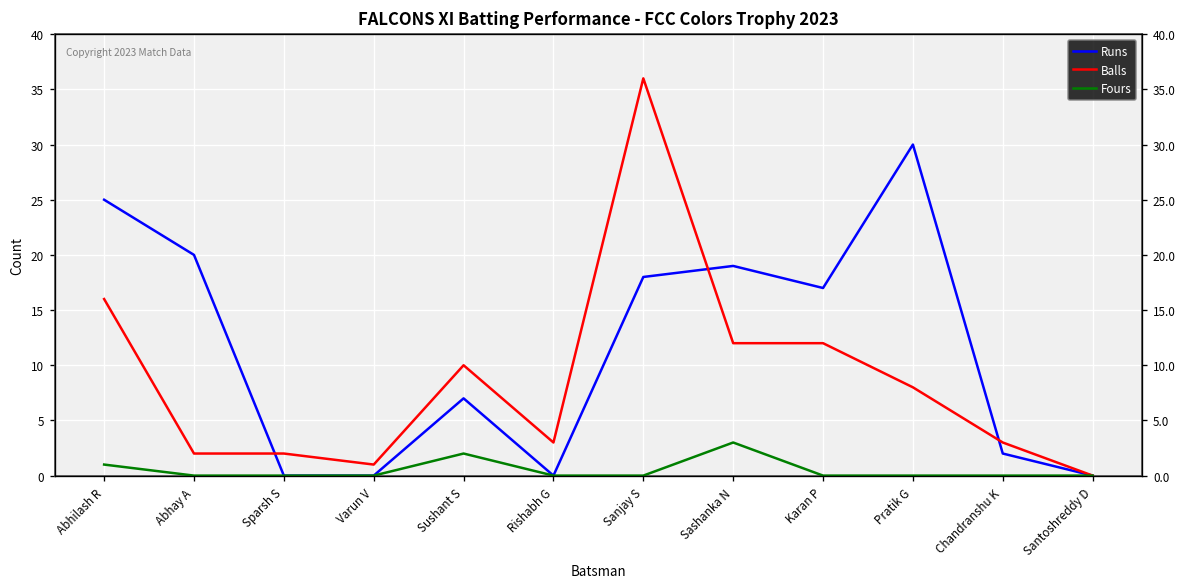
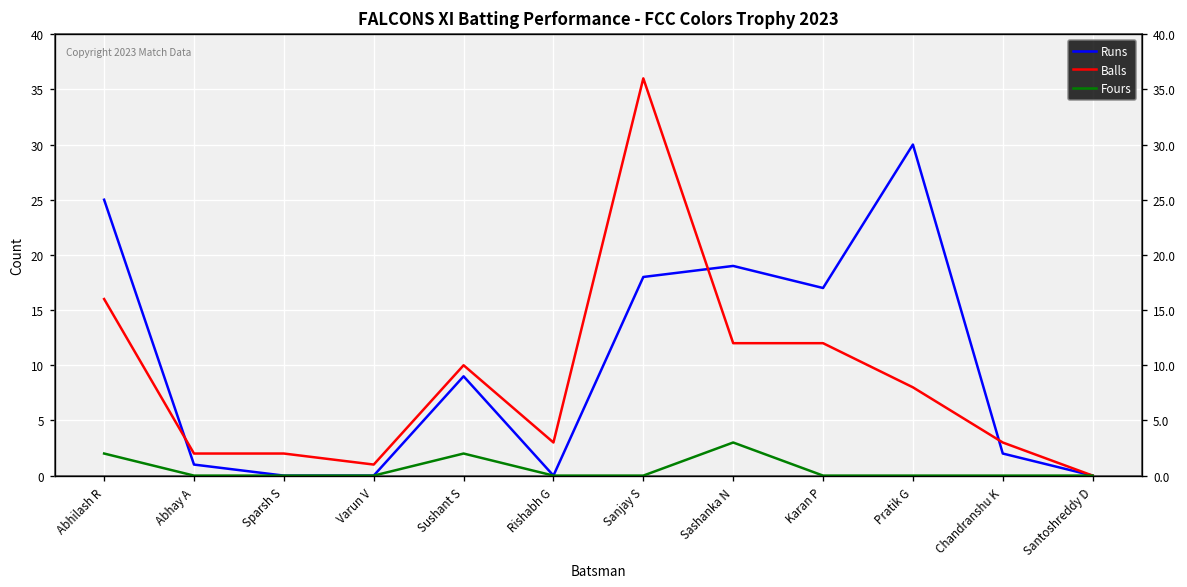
  {
    "Runs": {
      "Abhilash R": 25,
-     "Abhay A": 20,
-     "Sushant S": 7,
+     "Abhay A": 1,
+     "Sushant S": 9,
      "Sanjay S": 18,
      "Sashanka N": 19,
      "Karan P": 17,
      "Pratik G": 30,
      "Chandranshu K": 2
    },
    "Balls": {
      "Abhilash R": 16,
      "Abhay A": 2,
      "Sparsh S": 2,
      "Varun V": 1,
      "Sushant S": 10,
      "Rishabh G": 3,
      "Sanjay S": 36,
      "Sashanka N": 12,
      "Karan P": 12,
      "Pratik G": 8,
      "Chandranshu K": 3
    },
    "Fours": {
-     "Abhilash R": 1,
+     "Abhilash R": 2,
      "Abhay A": 0,
      "Sushant S": 2,
      "Sanjay S": 0,
      "Sashanka N": 3,
      "Karan P": 0,
      "Pratik G": 0,
      "Chandranshu K": 0
    }
  }
